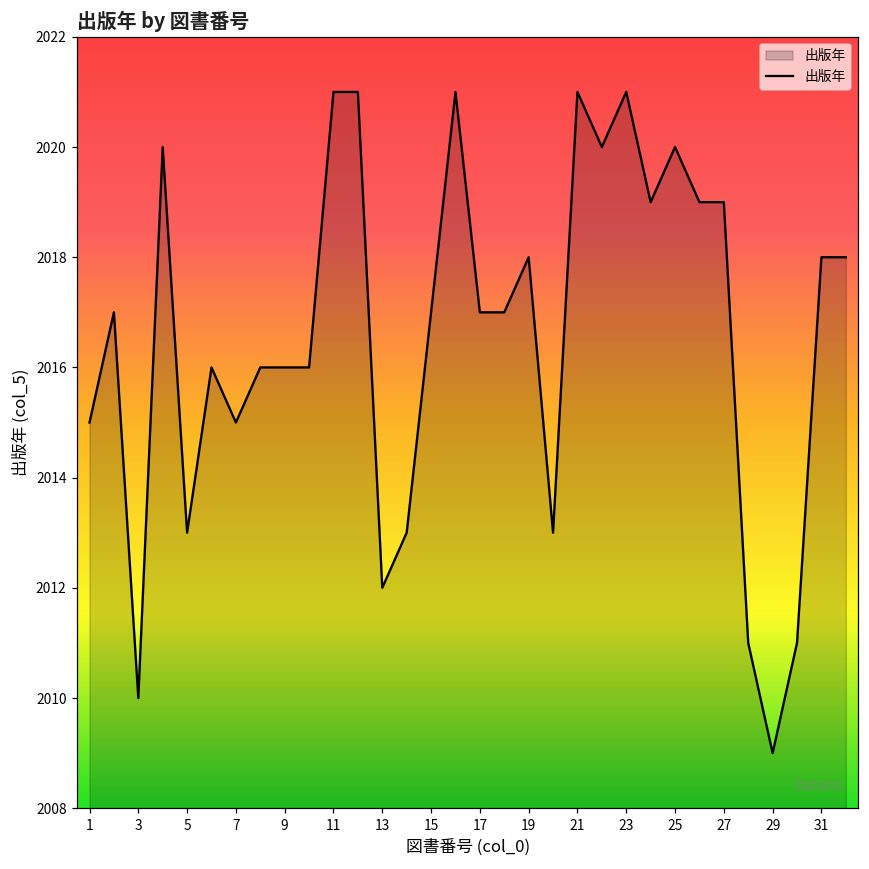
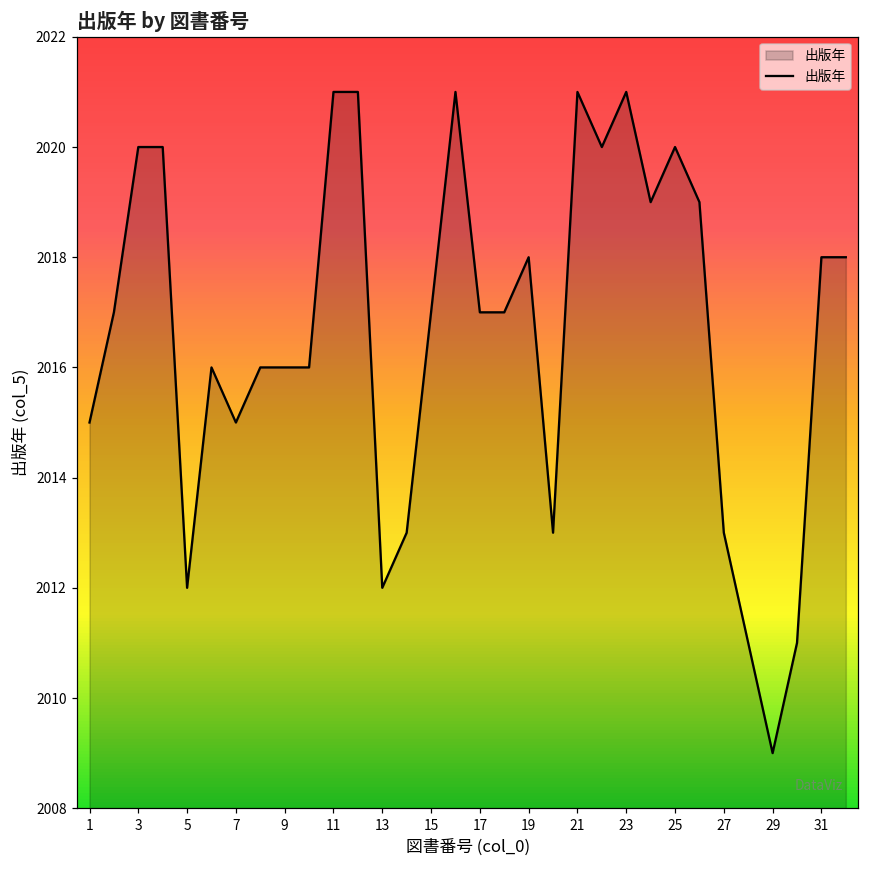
  {
    "1": 2015,
-   "3": 2010,
-   "5": 2013,
+   "3": 2020,
+   "5": 2012,
    "7": 2015,
    "9": 2016,
    "11": 2021,
    "13": 2012,
    "15": 2017,
    "17": 2017,
    "19": 2018,
    "21": 2021,
    "23": 2021,
    "25": 2020,
-   "27": 2019,
+   "27": 2013,
    "29": 2009,
    "31": 2018
  }
